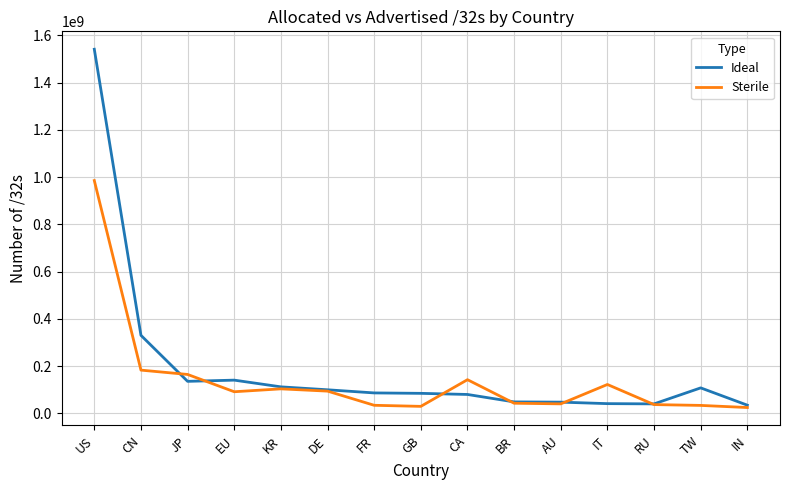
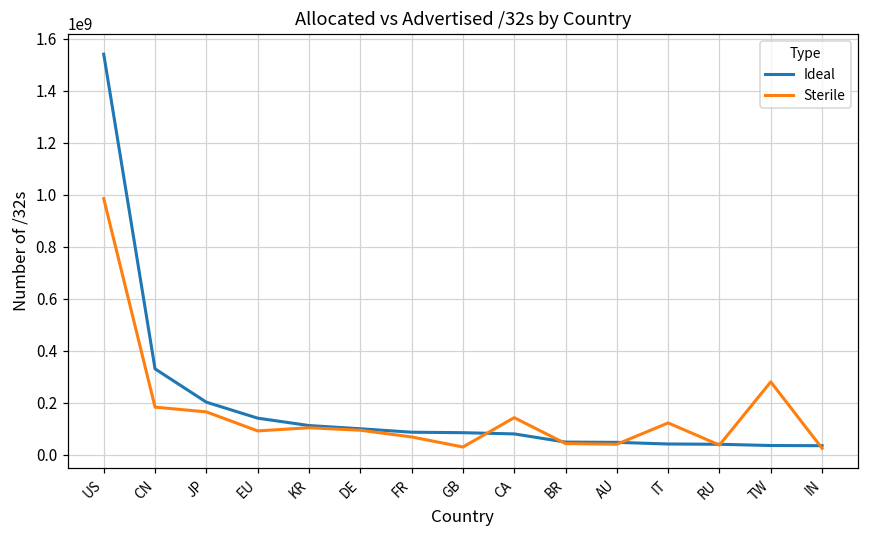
  {
    "Ideal": {
      "US": 1540000000,
      "CN": 330000000,
-     "JP": 140000000,
+     "JP": 200000000,
      "EU": 140000000,
      "FR": 90000000,
      "GB": 80000000,
      "CA": 80000000,
      "IT": 40000000,
-     "TW": 110000000
+     "TW": 40000000
    },
    "Sterile": {
      "US": 990000000,
      "CN": 180000000,
      "JP": 160000000,
      "EU": 90000000,
-     "FR": 30000000,
+     "FR": 70000000,
      "GB": 30000000,
      "CA": 140000000,
      "IT": 120000000,
-     "TW": 30000000
+     "TW": 280000000
    }
  }
